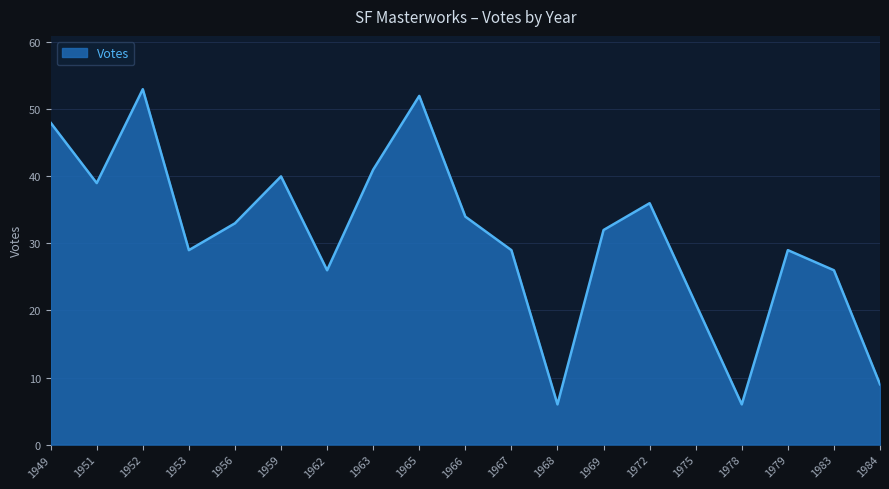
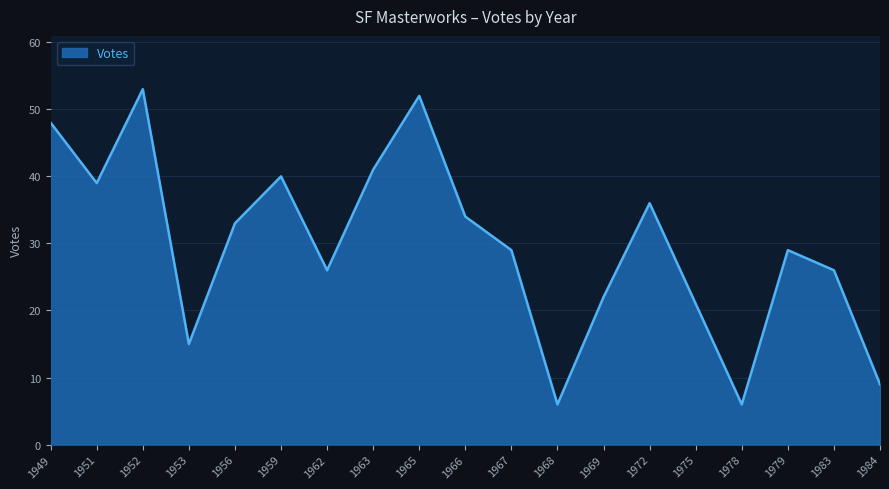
  {
    "1949": 48,
    "1951": 39,
    "1952": 53,
-   "1953": 29,
+   "1953": 15,
    "1956": 33,
    "1959": 40,
    "1962": 26,
    "1963": 41,
    "1965": 52,
    "1966": 34,
    "1967": 29,
    "1968": 6,
-   "1969": 32,
+   "1969": 22,
    "1972": 36,
    "1975": 21,
    "1978": 6,
    "1979": 29,
    "1983": 26,
    "1984": 9
  }
